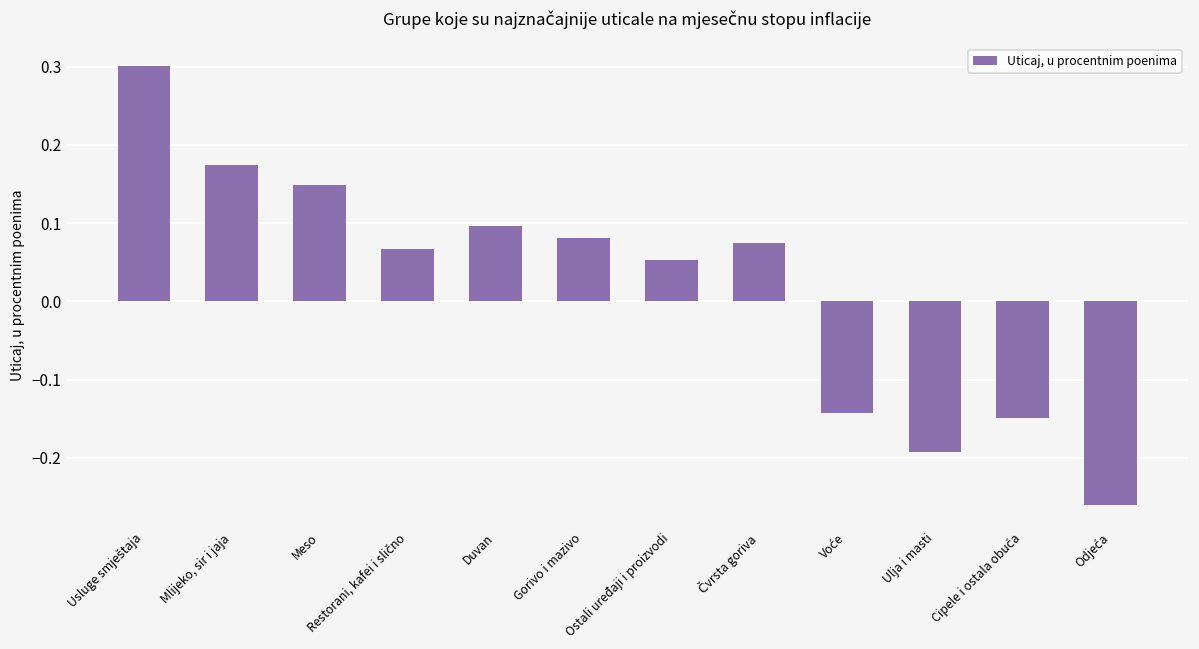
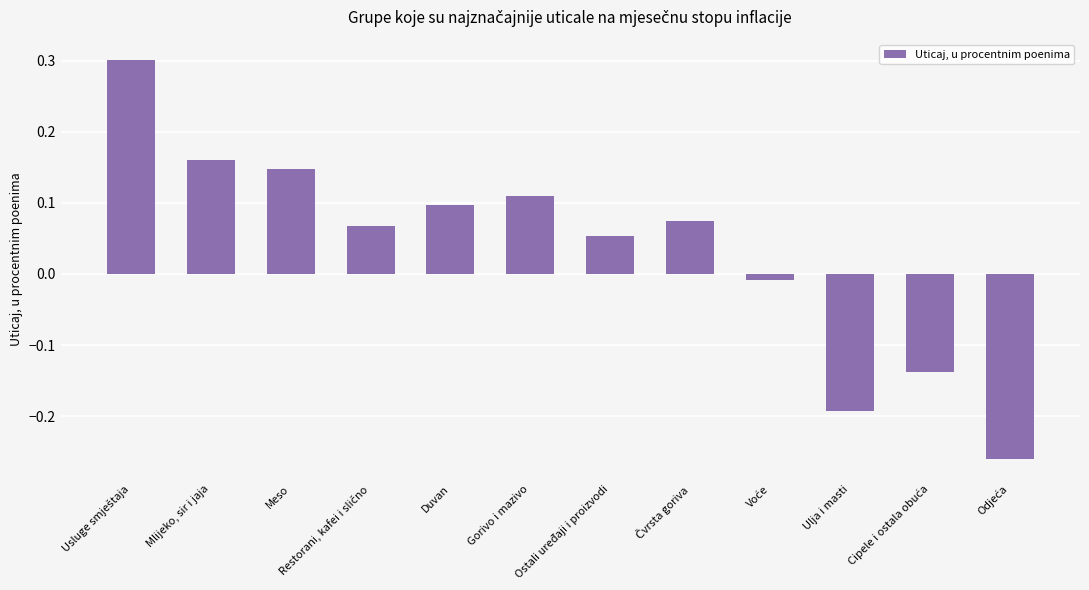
  {
    "Usluge smještaja": 0.30,
-   "Mlijeko, sir i jaja": 0.17,
+   "Mlijeko, sir i jaja": 0.16,
    "Meso": 0.15,
    "Restorani, kafei i slično": 0.07,
    "Duvan": 0.10,
-   "Gorivo i mazivo": 0.08,
+   "Gorivo i mazivo": 0.11,
    "Ostali uređaji i proizvodi": 0.05,
    "Čvrsta goriva": 0.08,
-   "Voće": -0.14,
+   "Voće": -0.01,
    "Ulja i masti": -0.19,
-   "Cipele i ostala obuća": -0.15,
+   "Cipele i ostala obuća": -0.14,
    "Odjeća": -0.26
  }
